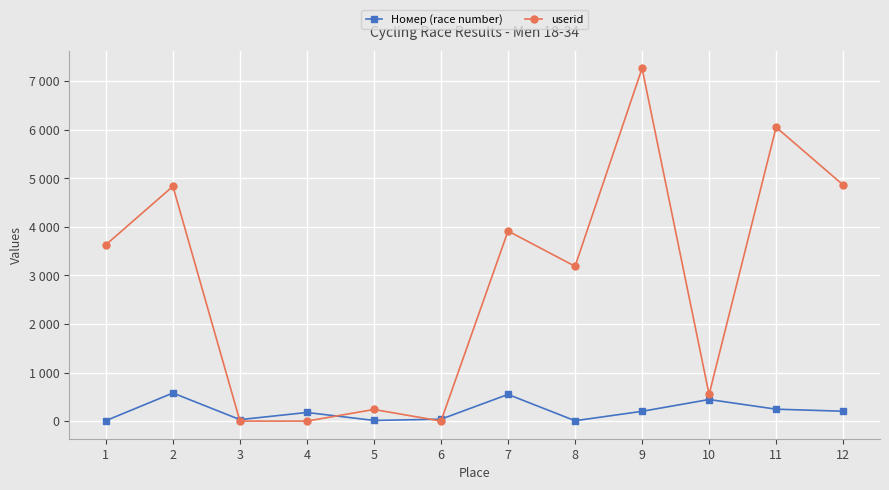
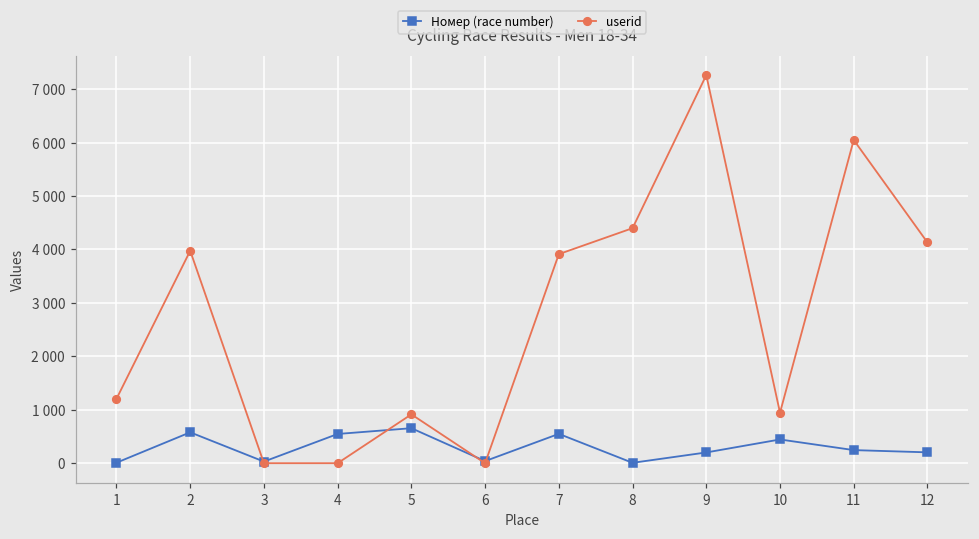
  {
    "Номер (race number)": {
      "1": 0,
      "2": 600,
-     "4": 200,
-     "5": 0,
+     "4": 500,
+     "5": 700,
      "7": 500,
      "8": 0,
      "9": 200,
      "10": 400,
      "11": 200,
      "12": 200
    },
    "userid": {
-     "1": 3600,
-     "2": 4800,
+     "1": 1200,
+     "2": 4000,
      "4": 0,
-     "5": 200,
+     "5": 900,
      "7": 3900,
-     "8": 3200,
+     "8": 4400,
      "9": 7300,
-     "10": 500,
+     "10": 900,
      "11": 6100,
-     "12": 4900
+     "12": 4100
    }
  }
